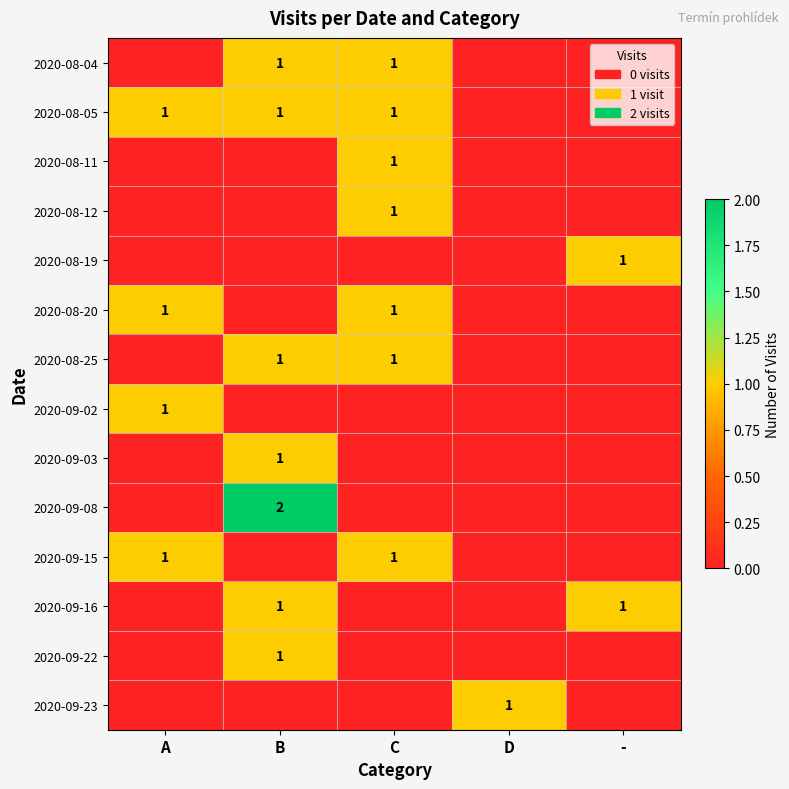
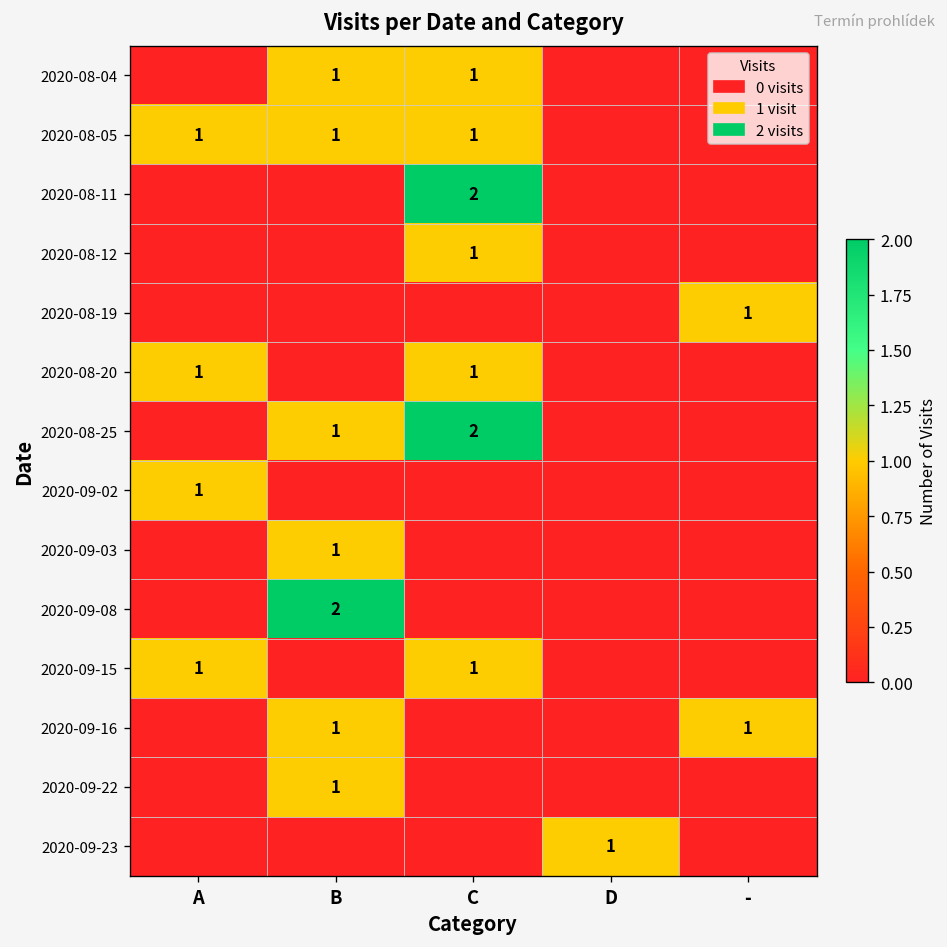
  {
    "2020-08-04": {
      "B": 1,
      "C": 1
    },
    "2020-08-05": {
      "A": 1,
      "B": 1,
      "C": 1
    },
    "2020-08-11": {
-     "C": 1
+     "C": 2
    },
    "2020-08-12": {
      "C": 1
    },
    "2020-08-19": {
      "-": 1
    },
    "2020-08-20": {
      "A": 1,
      "C": 1
    },
    "2020-08-25": {
      "B": 1,
-     "C": 1
+     "C": 2
    },
    "2020-09-02": {
      "A": 1
    },
    "2020-09-03": {
      "B": 1
    },
    "2020-09-08": {
      "B": 2
    },
    "2020-09-15": {
      "A": 1,
      "C": 1
    },
    "2020-09-16": {
      "B": 1,
      "-": 1
    },
    "2020-09-22": {
      "B": 1
    },
    "2020-09-23": {
      "D": 1
    }
  }
